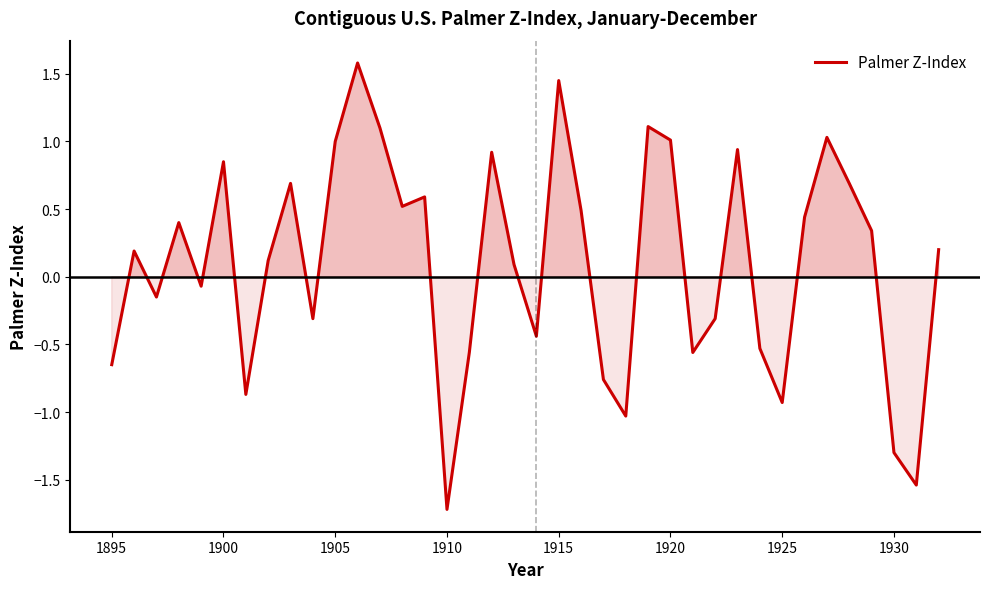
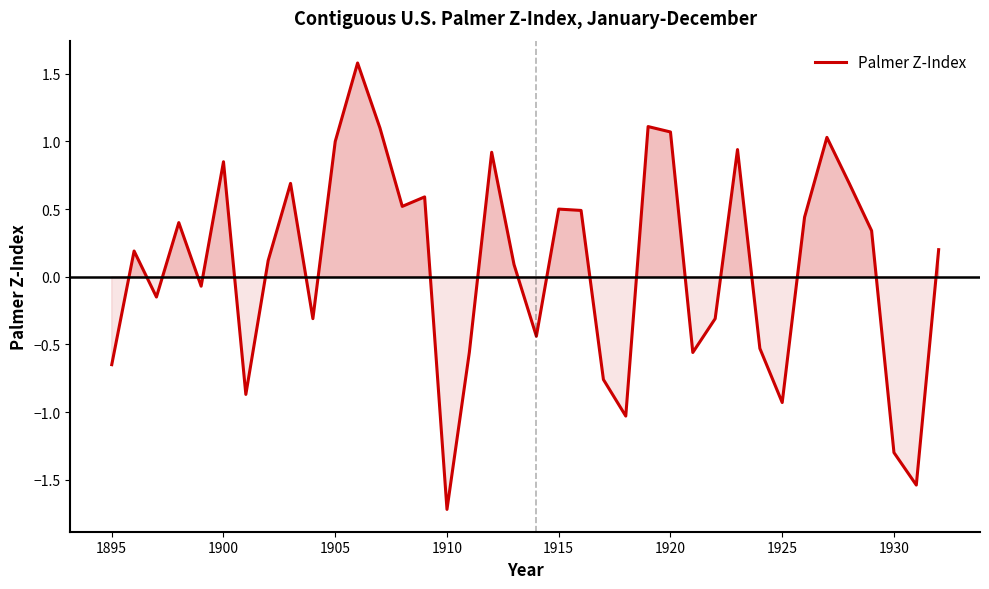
  {
    "1895": -0.65,
    "1900": 0.85,
    "1905": 1.00,
    "1910": -1.72,
-   "1915": 1.45,
-   "1920": 1.01,
+   "1915": 0.50,
+   "1920": 1.07,
    "1925": -0.93,
    "1930": -1.30
  }
